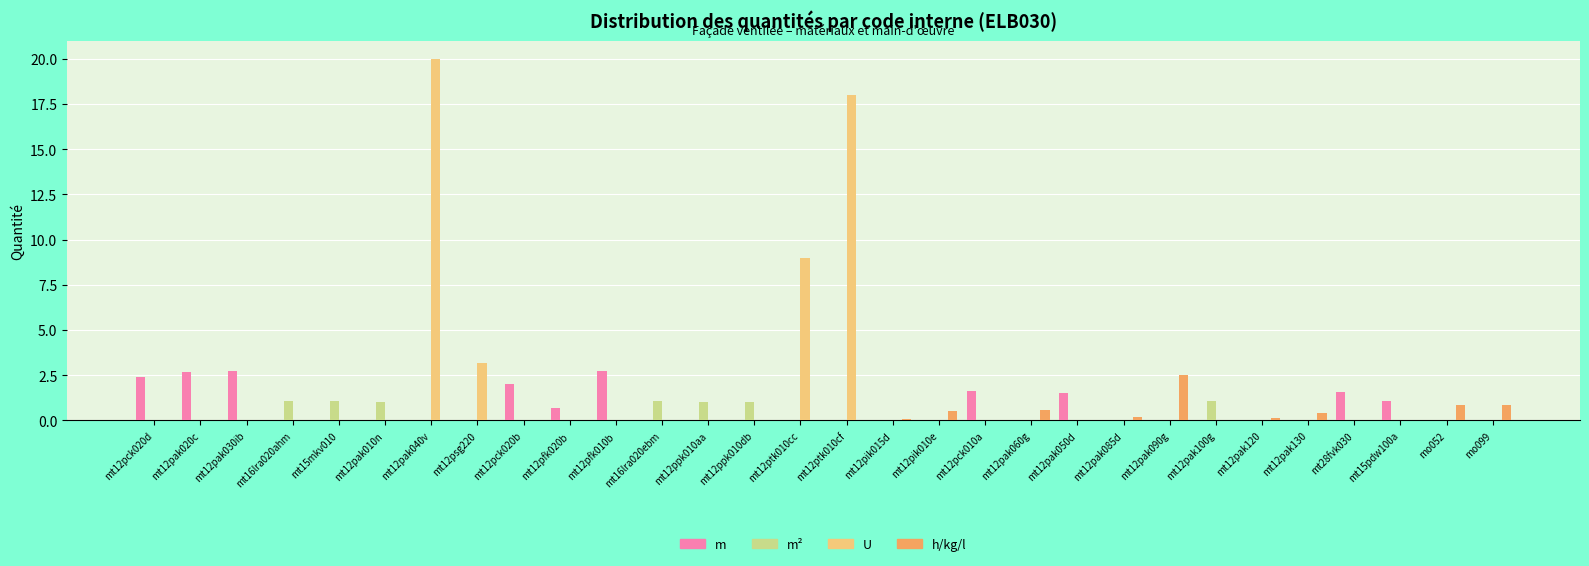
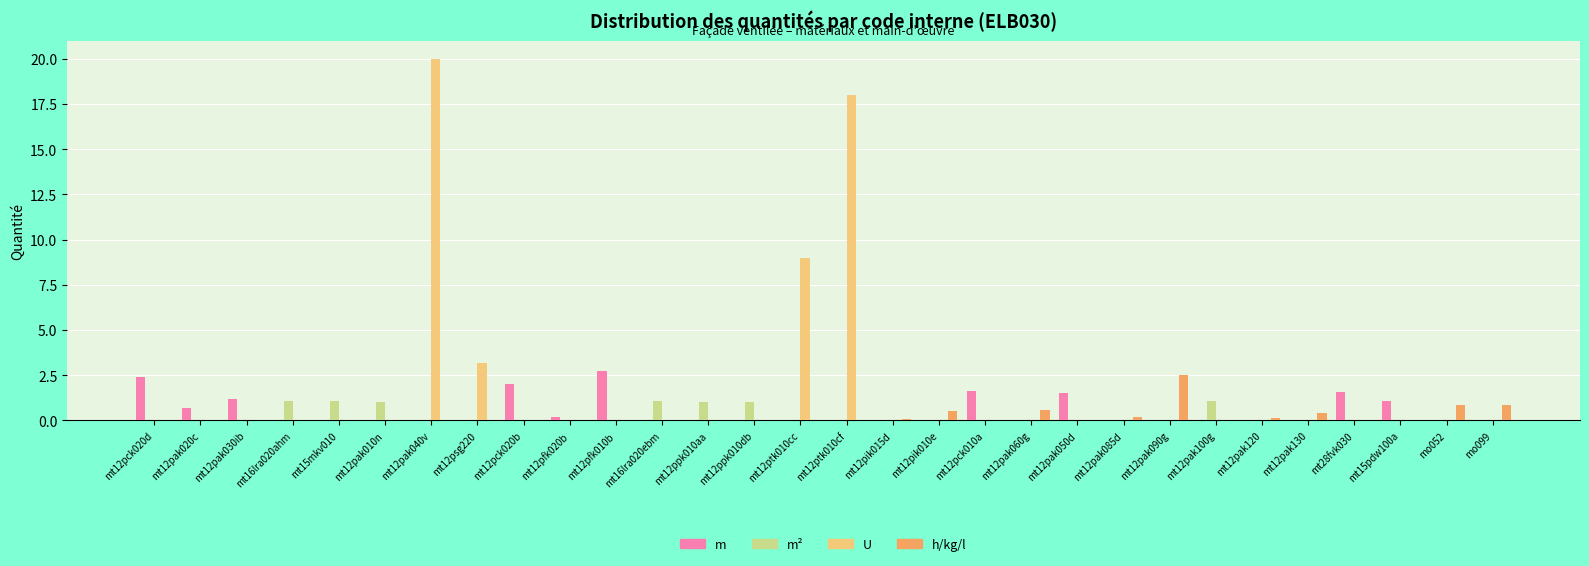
  {
    "m": {
      "mt12pck020d": 2.4,
-     "mt12pak020c": 2.7,
-     "mt12pak030ib": 2.8,
+     "mt12pak020c": 0.7,
+     "mt12pak030ib": 1.2,
      "mt16lra020ahm": 0.0,
      "mt15mkv010": 0.0,
      "mt12pak010n": 0.0,
      "mt12pak040v": 0.0,
      "mt12psg220": 0.0,
      "mt12pck020b": 2.0,
-     "mt12pfk020b": 0.7,
+     "mt12pfk020b": 0.2,
      "mt12pfk010b": 2.8,
      "mt16lra020ebm": 0.0,
      "mt12ppk010aa": 0.0,
      "mt12ppk010db": 0.0,
      "mt12ptk010cc": 0.0,
      "mt12ptk010cf": 0.0,
      "mt12pik015d": 0.0,
      "mt12pik010e": 0.0,
      "mt12pck010a": 1.6,
      "mt12pak060g": 0.0,
      "mt12pak050d": 1.5,
      "mt12pak085d": 0.0,
      "mt12pak090g": 0.0,
      "mt12pak100g": 0.0,
      "mt12pak120": 0.0,
      "mt12pak130": 0.0,
      "mt28fvk030": 1.6,
      "mt15pdw100a": 1.1,
      "mo052": 0.0,
      "mo099": 0.0
    }
  }
